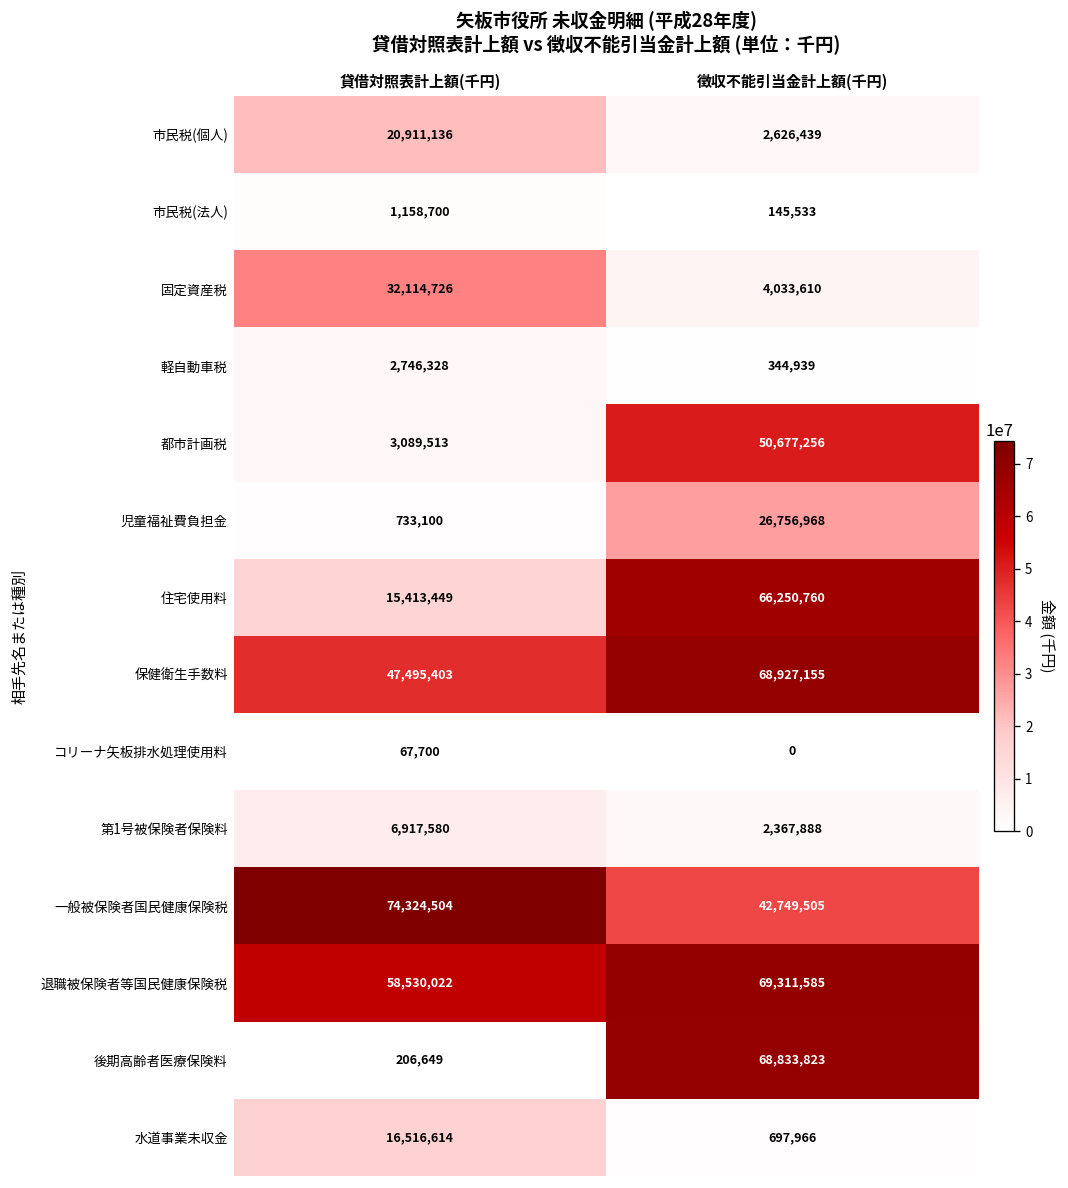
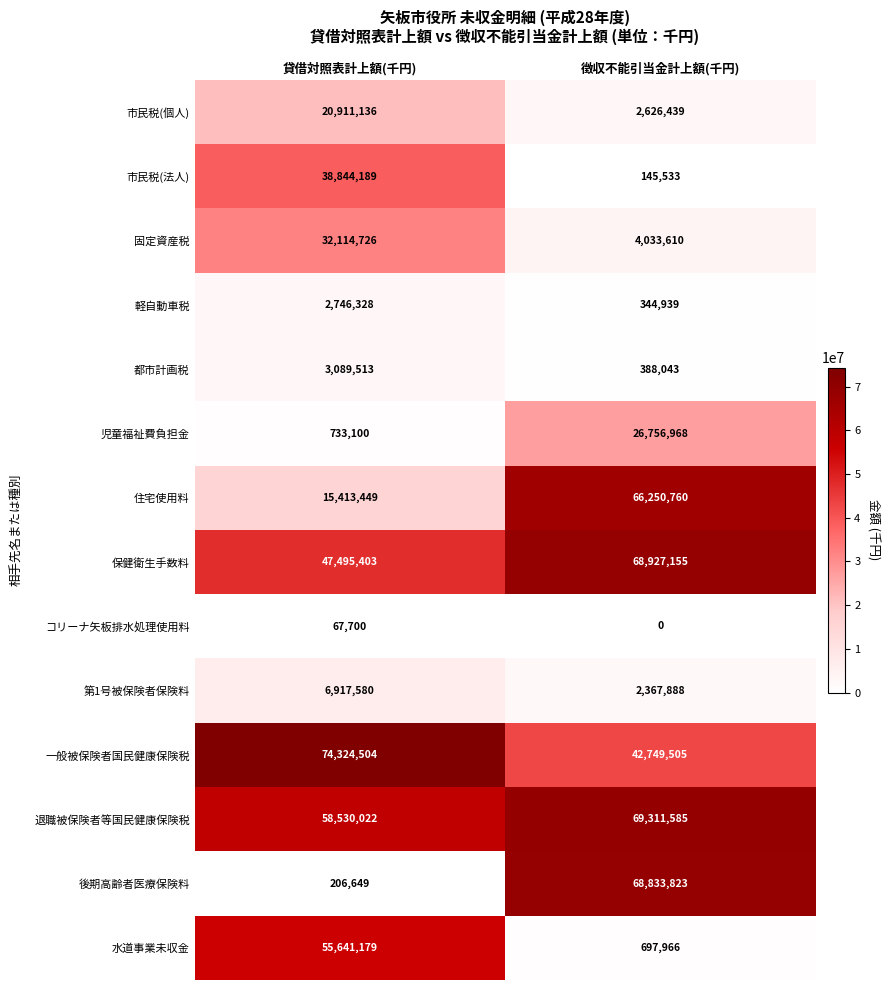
  {
    "市民税(個人)": {
      "貸借対照表計上額(千円)": "20,911,136",
      "徴収不能引当金計上額(千円)": "2,626,439"
    },
    "市民税(法人)": {
-     "貸借対照表計上額(千円)": "1,158,700",
+     "貸借対照表計上額(千円)": "38,844,189",
      "徴収不能引当金計上額(千円)": "145,533"
    },
    "固定資産税": {
      "貸借対照表計上額(千円)": "32,114,726",
      "徴収不能引当金計上額(千円)": "4,033,610"
    },
    "軽自動車税": {
      "貸借対照表計上額(千円)": "2,746,328",
      "徴収不能引当金計上額(千円)": "344,939"
    },
    "都市計画税": {
      "貸借対照表計上額(千円)": "3,089,513",
-     "徴収不能引当金計上額(千円)": "50,677,256"
+     "徴収不能引当金計上額(千円)": "388,043"
    },
    "児童福祉費負担金": {
      "貸借対照表計上額(千円)": "733,100",
      "徴収不能引当金計上額(千円)": "26,756,968"
    },
    "住宅使用料": {
      "貸借対照表計上額(千円)": "15,413,449",
      "徴収不能引当金計上額(千円)": "66,250,760"
    },
    "保健衛生手数料": {
      "貸借対照表計上額(千円)": "47,495,403",
      "徴収不能引当金計上額(千円)": "68,927,155"
    },
    "コリーナ矢板排水処理使用料": {
      "貸借対照表計上額(千円)": "67,700",
      "徴収不能引当金計上額(千円)": "0"
    },
    "第1号被保険者保険料": {
      "貸借対照表計上額(千円)": "6,917,580",
      "徴収不能引当金計上額(千円)": "2,367,888"
    },
    "一般被保険者国民健康保険税": {
      "貸借対照表計上額(千円)": "74,324,504",
      "徴収不能引当金計上額(千円)": "42,749,505"
    },
    "退職被保険者等国民健康保険税": {
      "貸借対照表計上額(千円)": "58,530,022",
      "徴収不能引当金計上額(千円)": "69,311,585"
    },
    "後期高齢者医療保険料": {
      "貸借対照表計上額(千円)": "206,649",
      "徴収不能引当金計上額(千円)": "68,833,823"
    },
    "水道事業未収金": {
-     "貸借対照表計上額(千円)": "16,516,614",
+     "貸借対照表計上額(千円)": "55,641,179",
      "徴収不能引当金計上額(千円)": "697,966"
    }
  }
